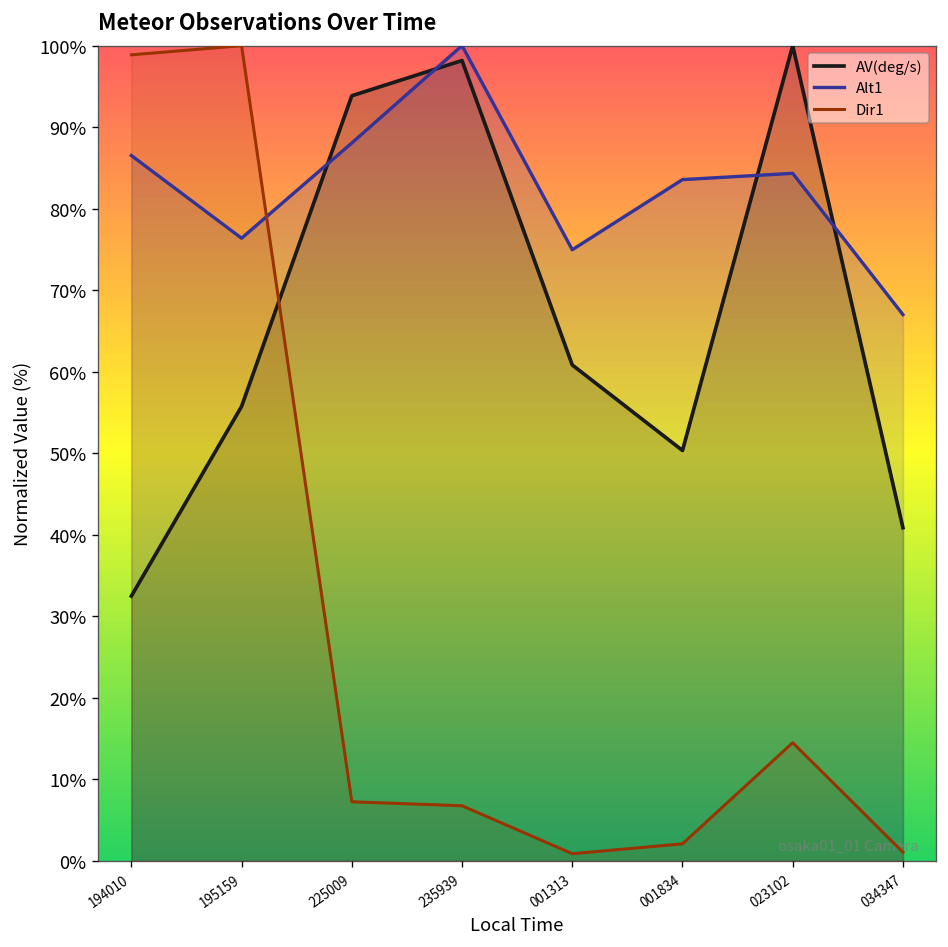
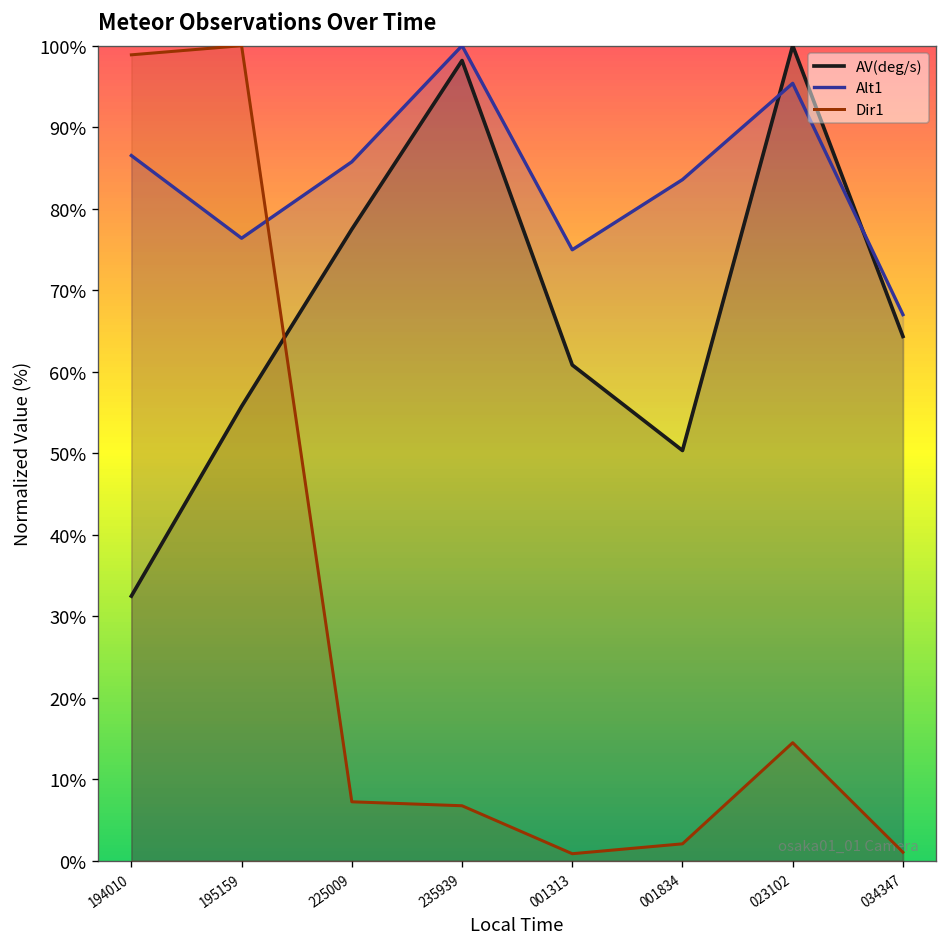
  {
    "AV(deg/s)": {
      "194010": "32%",
      "195159": "56%",
-     "225009": "94%",
+     "225009": "77%",
      "235939": "98%",
      "001313": "61%",
      "001834": "50%",
      "023102": "100%",
-     "034347": "41%"
+     "034347": "64%"
    },
    "Alt1": {
      "194010": "87%",
      "195159": "76%",
-     "225009": "88%",
+     "225009": "86%",
      "235939": "100%",
      "001313": "75%",
      "001834": "84%",
-     "023102": "84%",
+     "023102": "95%",
      "034347": "67%"
    },
    "Dir1": {
      "034347": "01"
    }
  }
